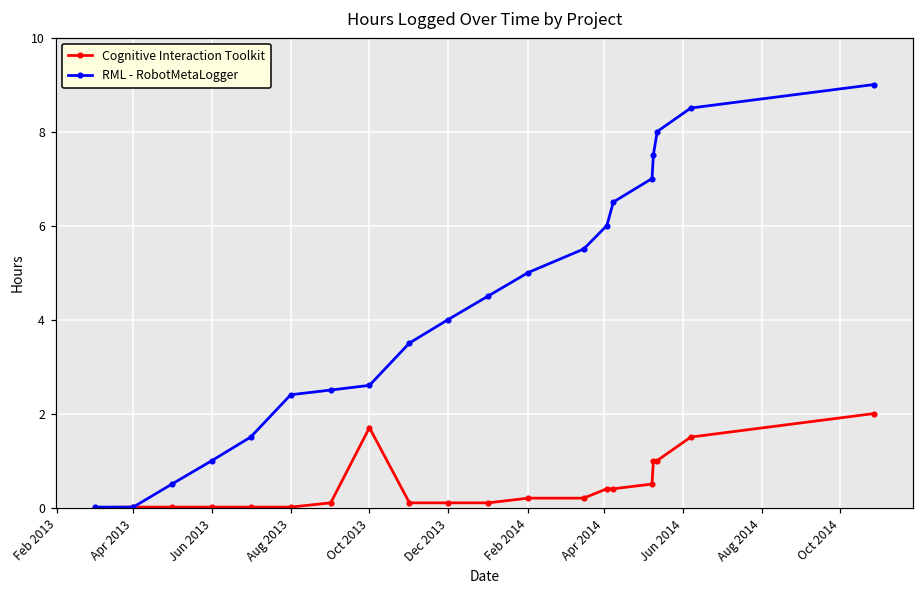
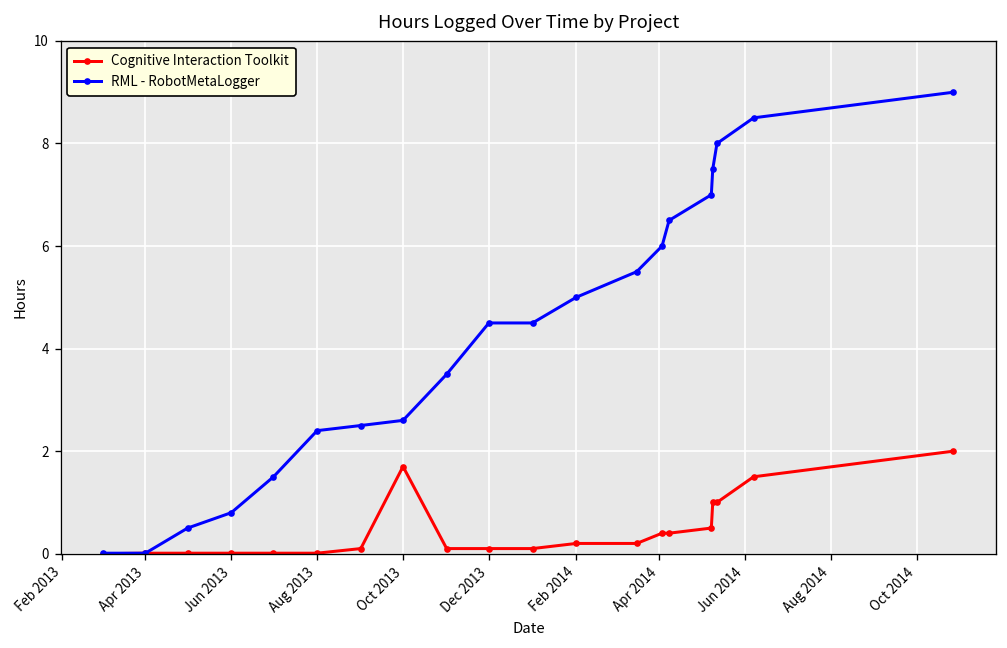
  {
    "Cognitive Interaction Toolkit": {
      "Jun 2013": 0.0,
      "Aug 2013": 0.0,
      "Oct 2013": 1.7,
      "Dec 2013": 0.1,
      "Feb 2014": 0.2
    },
    "RML - RobotMetaLogger": {
-     "Jun 2013": 1.0,
+     "Jun 2013": 0.8,
      "Aug 2013": 2.4,
      "Oct 2013": 2.6,
-     "Dec 2013": 4.0,
+     "Dec 2013": 4.5,
      "Feb 2014": 5.0
    }
  }
